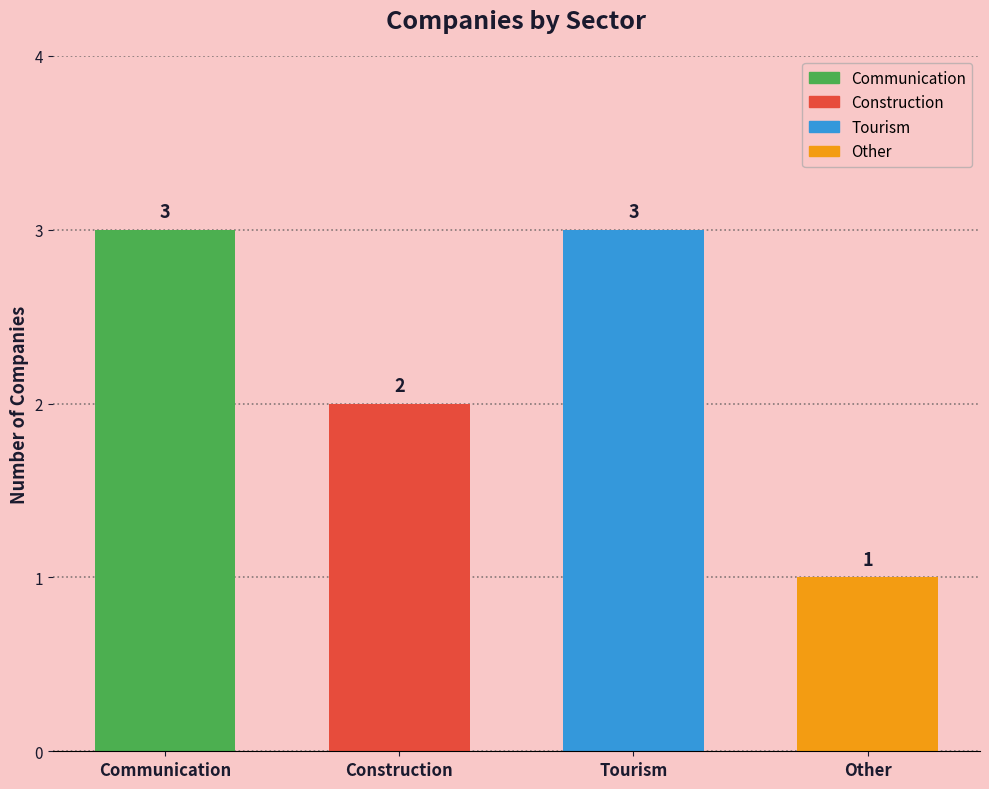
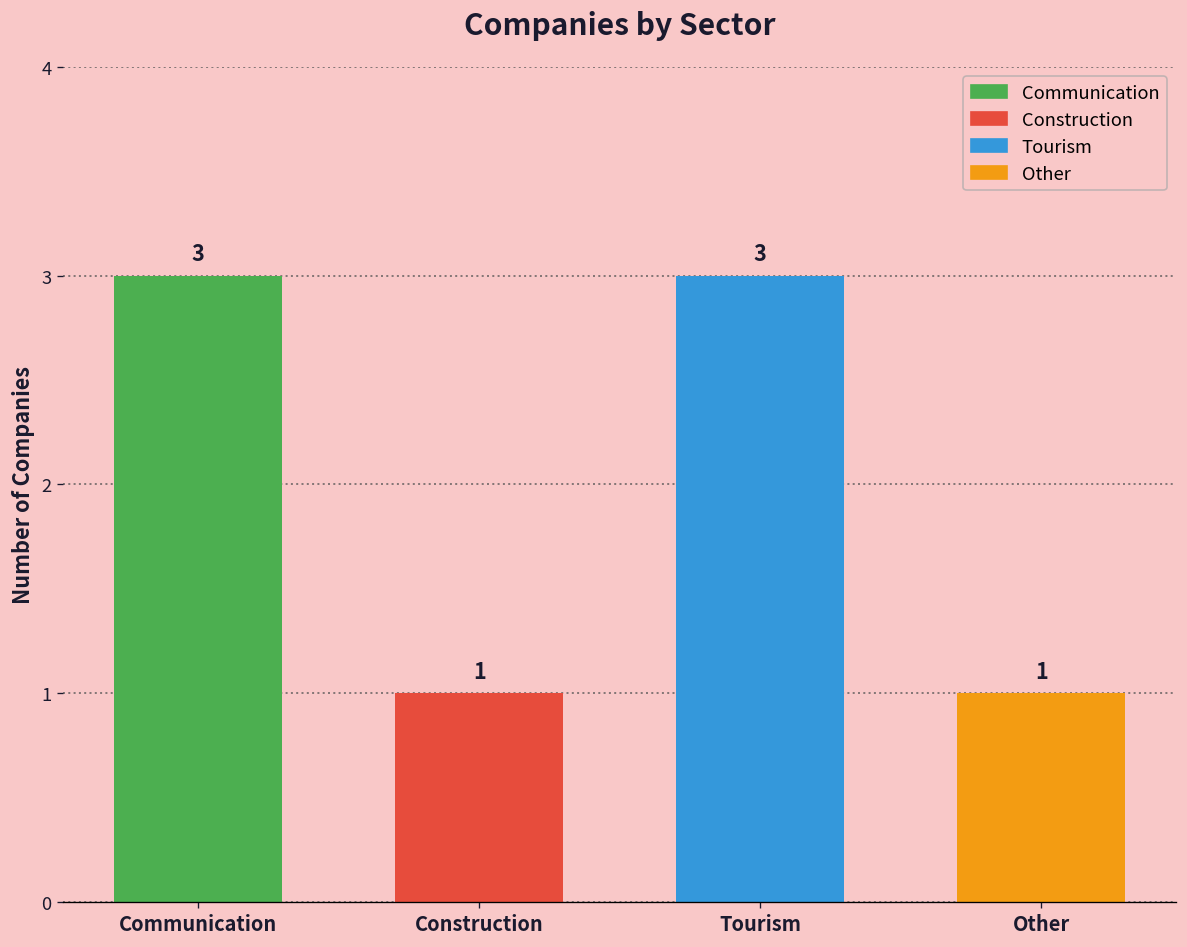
  {
    "Communication": 3,
-   "Construction": 2,
+   "Construction": 1,
    "Tourism": 3,
    "Other": 1
  }
